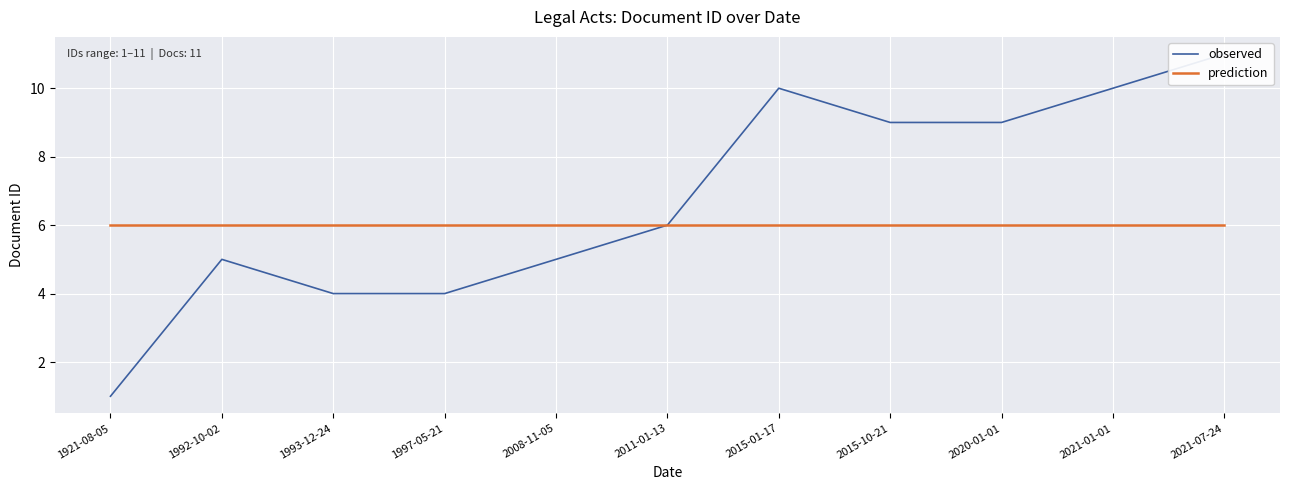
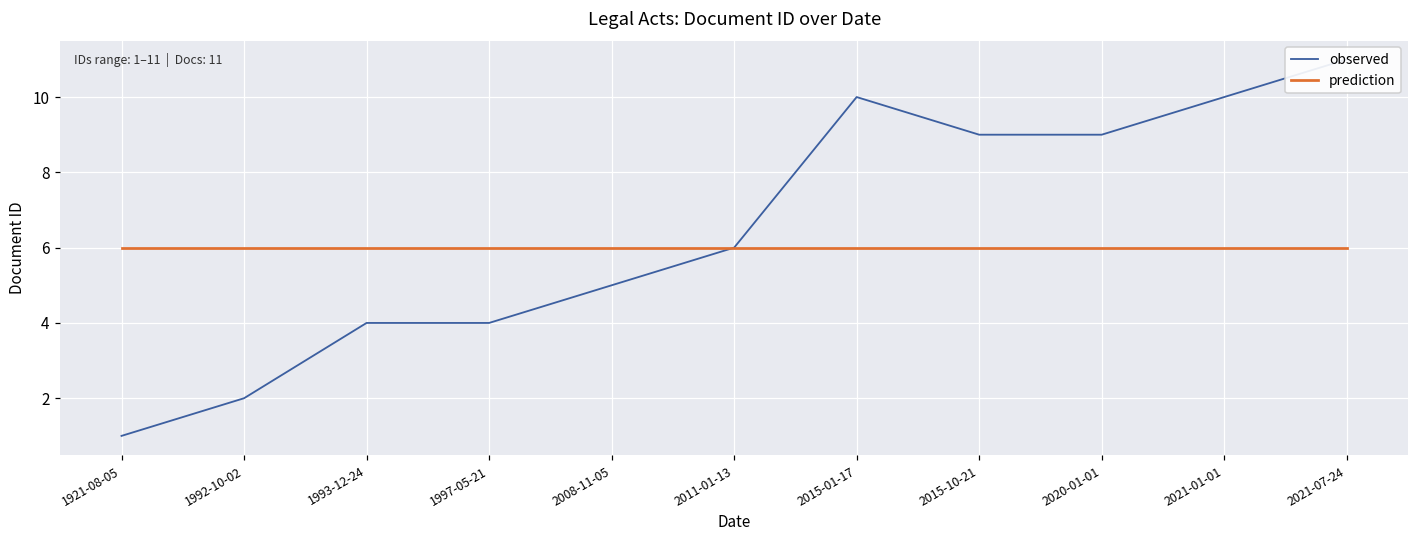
  {
    "observed": {
      "1921-08-05": 1,
-     "1992-10-02": 5,
+     "1992-10-02": 2,
      "1993-12-24": 4,
      "1997-05-21": 4,
      "2008-11-05": 5,
      "2015-01-17": 10,
      "2015-10-21": 9,
      "2020-01-01": 9,
      "2021-01-01": 10
    },
    "prediction": {
      "1921-08-05": 6,
      "1992-10-02": 6,
      "1993-12-24": 6,
      "1997-05-21": 6,
      "2008-11-05": 6,
      "2015-01-17": 6,
      "2015-10-21": 6,
      "2020-01-01": 6,
      "2021-01-01": 6,
      "2021-07-24": 6
    }
  }
